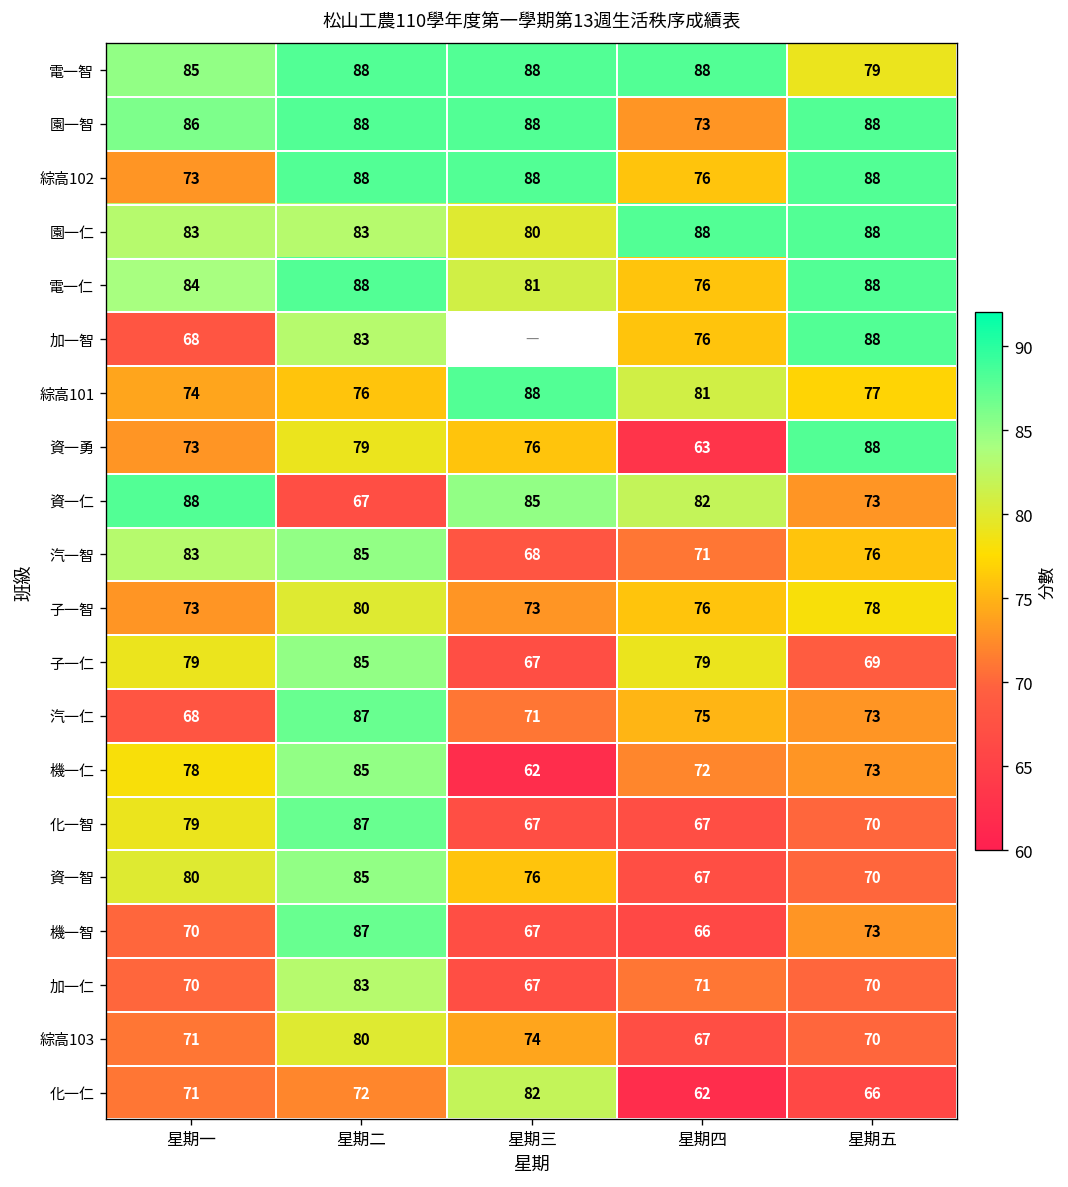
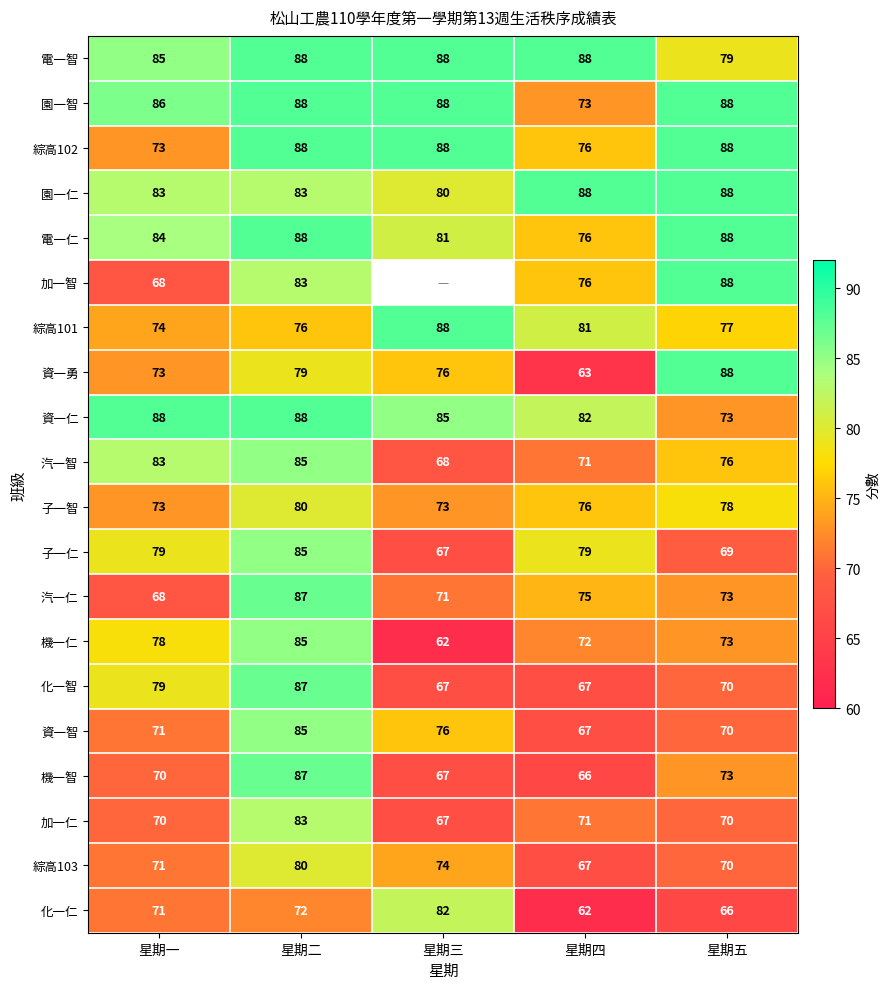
  {
    "電一智": {
      "星期一": 85,
      "星期二": 88,
      "星期三": 88,
      "星期四": 88,
      "星期五": 79
    },
    "園一智": {
      "星期一": 86,
      "星期二": 88,
      "星期三": 88,
      "星期四": 73,
      "星期五": 88
    },
    "綜高102": {
      "星期一": 73,
      "星期二": 88,
      "星期三": 88,
      "星期四": 76,
      "星期五": 88
    },
    "園一仁": {
      "星期一": 83,
      "星期二": 83,
      "星期三": 80,
      "星期四": 88,
      "星期五": 88
    },
    "電一仁": {
      "星期一": 84,
      "星期二": 88,
      "星期三": 81,
      "星期四": 76,
      "星期五": 88
    },
    "加一智": {
      "星期一": 68,
      "星期二": 83,
      "星期四": 76,
      "星期五": 88
    },
    "綜高101": {
      "星期一": 74,
      "星期二": 76,
      "星期三": 88,
      "星期四": 81,
      "星期五": 77
    },
    "資一勇": {
      "星期一": 73,
      "星期二": 79,
      "星期三": 76,
      "星期四": 63,
      "星期五": 88
    },
    "資一仁": {
      "星期一": 88,
-     "星期二": 67,
+     "星期二": 88,
      "星期三": 85,
      "星期四": 82,
      "星期五": 73
    },
    "汽一智": {
      "星期一": 83,
      "星期二": 85,
      "星期三": 68,
      "星期四": 71,
      "星期五": 76
    },
    "子一智": {
      "星期一": 73,
      "星期二": 80,
      "星期三": 73,
      "星期四": 76,
      "星期五": 78
    },
    "子一仁": {
      "星期一": 79,
      "星期二": 85,
      "星期三": 67,
      "星期四": 79,
      "星期五": 69
    },
    "汽一仁": {
      "星期一": 68,
      "星期二": 87,
      "星期三": 71,
      "星期四": 75,
      "星期五": 73
    },
    "機一仁": {
      "星期一": 78,
      "星期二": 85,
      "星期三": 62,
      "星期四": 72,
      "星期五": 73
    },
    "化一智": {
      "星期一": 79,
      "星期二": 87,
      "星期三": 67,
      "星期四": 67,
      "星期五": 70
    },
    "資一智": {
-     "星期一": 80,
+     "星期一": 71,
      "星期二": 85,
      "星期三": 76,
      "星期四": 67,
      "星期五": 70
    },
    "機一智": {
      "星期一": 70,
      "星期二": 87,
      "星期三": 67,
      "星期四": 66,
      "星期五": 73
    },
    "加一仁": {
      "星期一": 70,
      "星期二": 83,
      "星期三": 67,
      "星期四": 71,
      "星期五": 70
    },
    "綜高103": {
      "星期一": 71,
      "星期二": 80,
      "星期三": 74,
      "星期四": 67,
      "星期五": 70
    },
    "化一仁": {
      "星期一": 71,
      "星期二": 72,
      "星期三": 82,
      "星期四": 62,
      "星期五": 66
    }
  }
